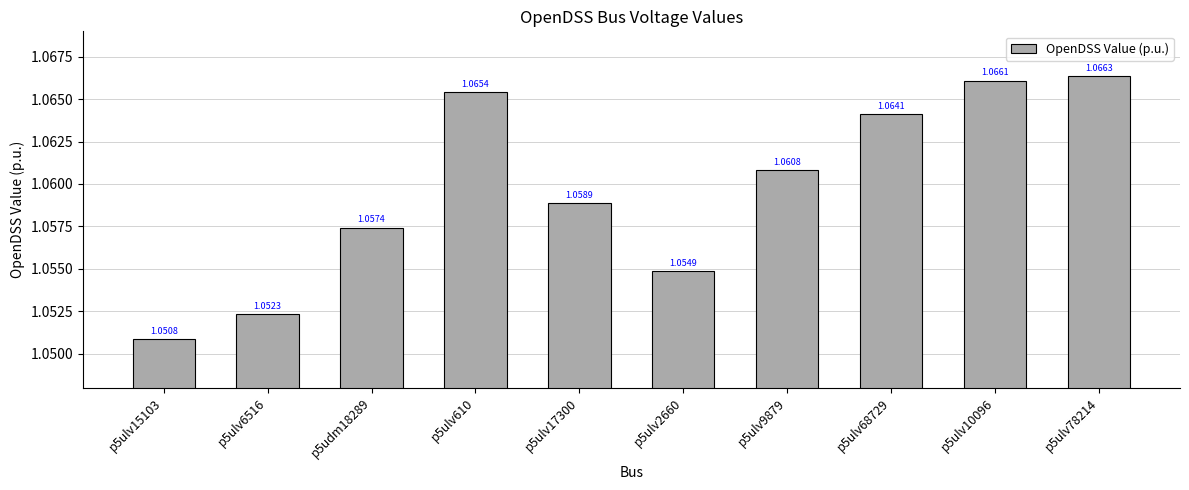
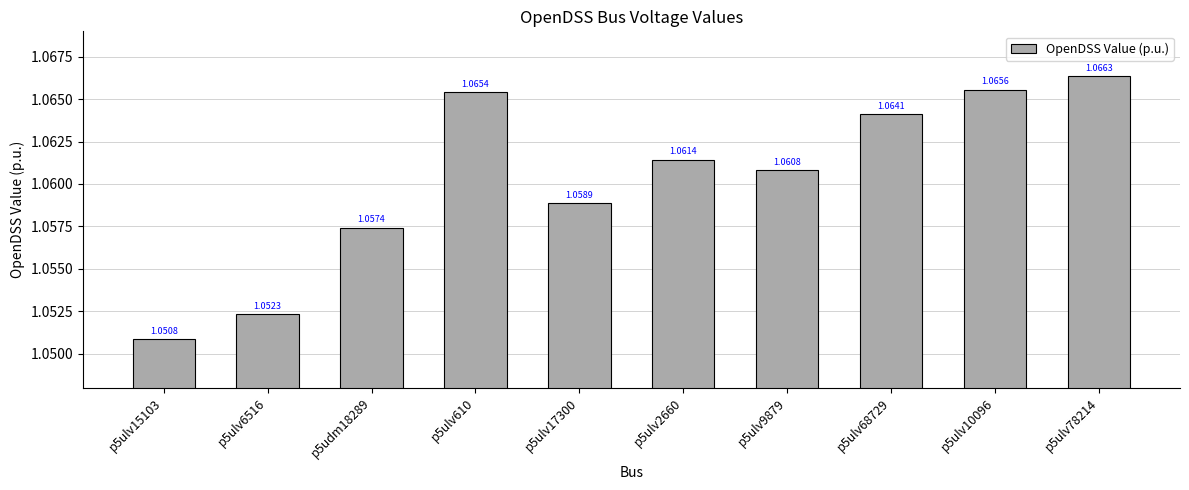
  {
    "p5ulv15103": 1.0508,
    "p5ulv6516": 1.0523,
    "p5udm18289": 1.0574,
    "p5ulv610": 1.0654,
    "p5ulv17300": 1.0589,
-   "p5ulv2660": 1.0549,
+   "p5ulv2660": 1.0614,
    "p5ulv9879": 1.0608,
    "p5ulv68729": 1.0641,
-   "p5ulv10096": 1.0661,
+   "p5ulv10096": 1.0656,
    "p5ulv78214": 1.0663
  }
